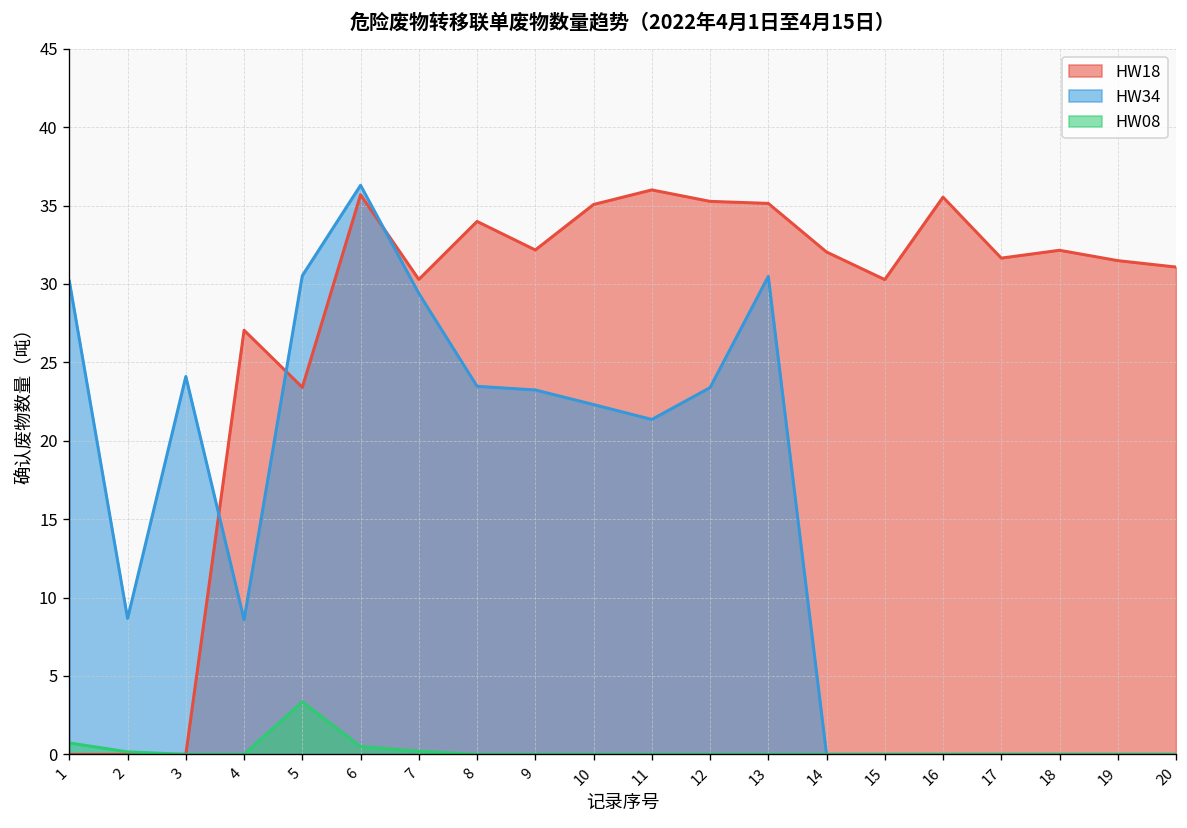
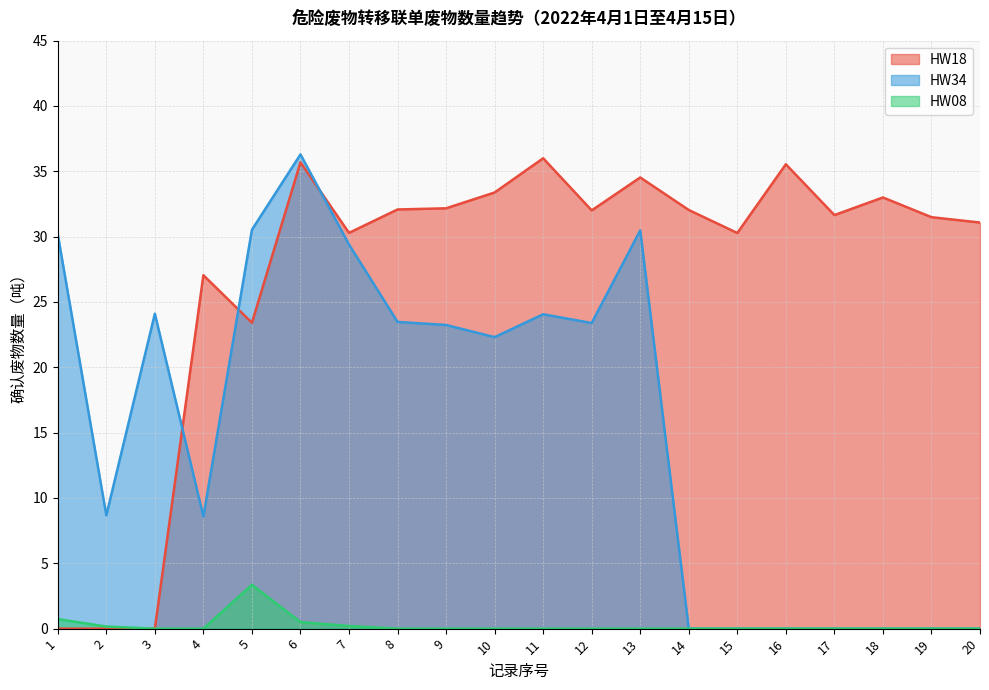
  {
    "HW18": {
      "1": 0.0,
      "4": 27.1,
      "5": 23.4,
      "6": 35.7,
      "7": 30.3,
-     "8": 34.0,
+     "8": 32.1,
      "9": 32.2,
-     "10": 35.1,
+     "10": 33.4,
      "11": 36.0,
-     "12": 35.3,
-     "13": 35.1,
+     "12": 32.0,
+     "13": 34.5,
      "14": 32.0,
      "15": 30.3,
      "16": 35.5,
      "17": 31.7,
-     "18": 32.2,
+     "18": 33.0,
      "19": 31.5,
      "20": 31.1
    },
    "HW34": {
      "1": 30.2,
      "2": 8.7,
      "3": 24.1,
      "4": 8.6,
      "5": 30.5,
      "6": 36.3,
      "7": 29.4,
      "8": 23.5,
      "9": 23.2,
      "10": 22.3,
-     "11": 21.4,
+     "11": 24.1,
      "12": 23.4,
      "13": 30.5
    },
    "HW08": {
      "1": 0.7,
      "4": 0.0,
      "5": 3.4,
      "6": 0.5,
      "7": 0.2,
      "8": 0.0,
      "9": 0.0,
      "10": 0.0,
      "11": 0.0,
      "12": 0.0,
      "13": 0.0
    }
  }
